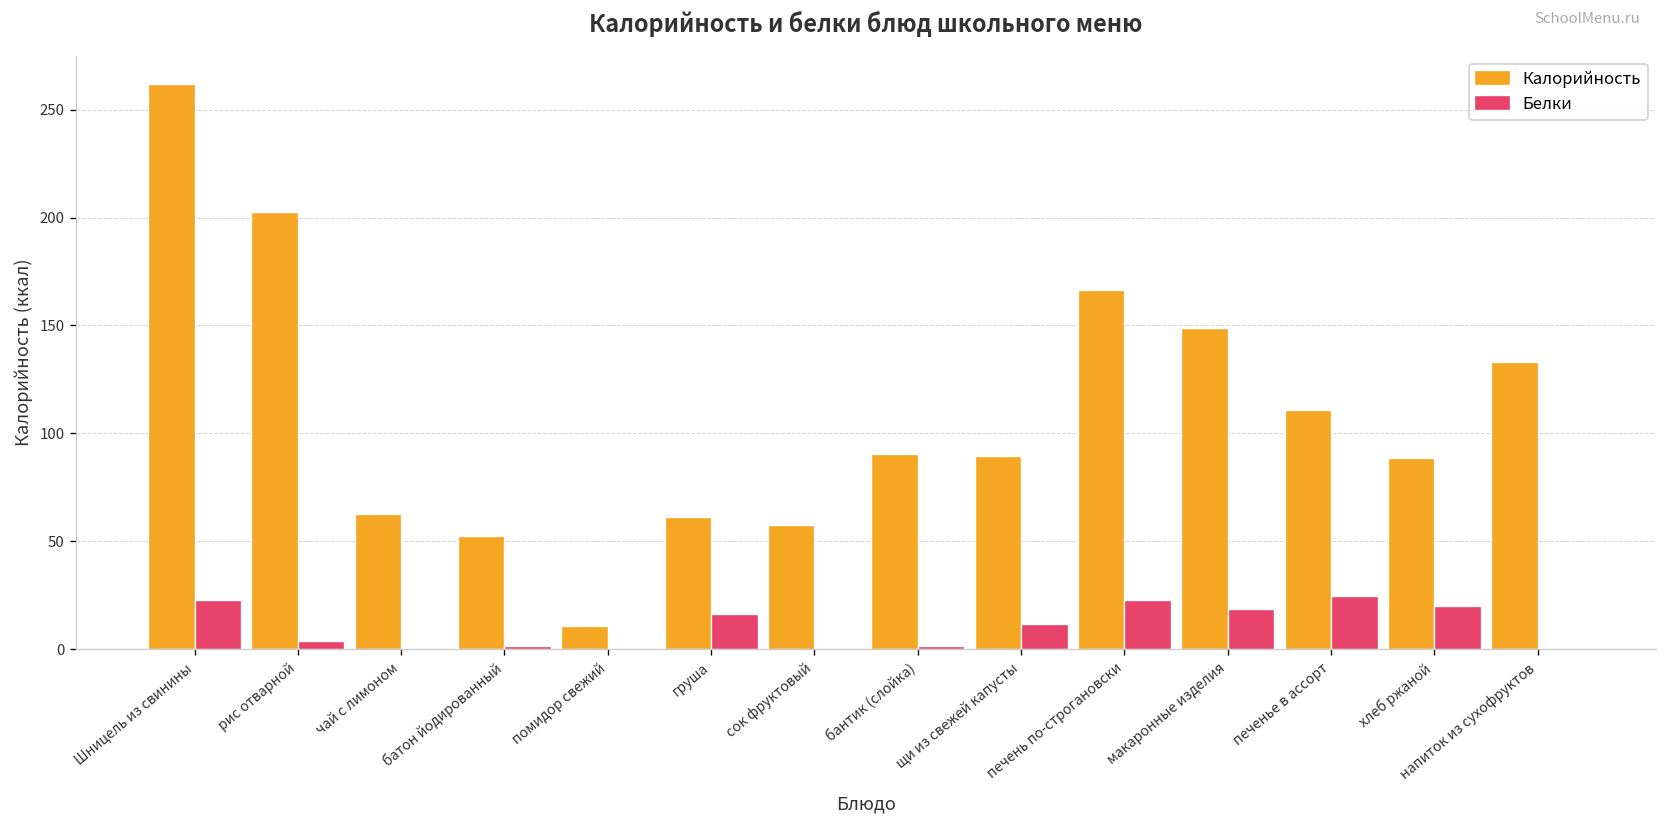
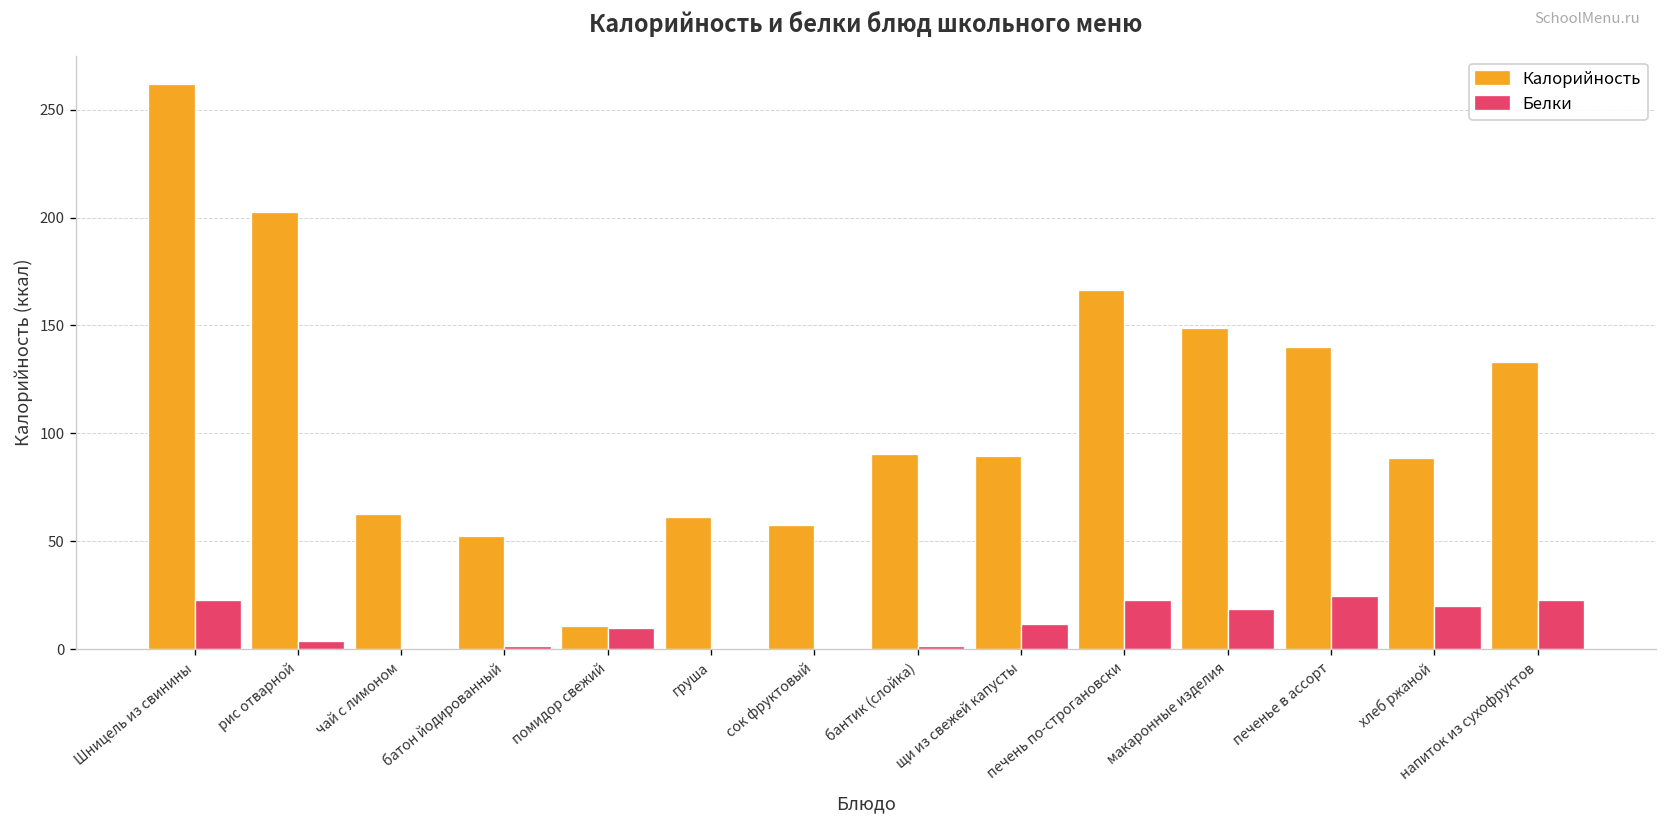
  {
    "Калорийность": {
      "Шницель из свинины": 262,
      "рис отварной": 203,
      "чай с лимоном": 63,
      "батон йодированный": 52,
      "помидор свежий": 11,
      "груша": 61,
      "сок фруктовый": 57,
      "бантик (слойка)": 91,
      "щи из свежей капусты": 90,
      "печень по-строгановски": 167,
      "макаронные изделия": 149,
-     "печенье в ассорт": 111,
+     "печенье в ассорт": 140,
      "хлеб ржаной": 89,
      "напиток из сухофруктов": 133
    },
    "Белки": {
      "Шницель из свинины": 23,
      "рис отварной": 4,
      "батон йодированный": 2,
-     "помидор свежий": 1,
-     "груша": 16,
+     "помидор свежий": 10,
+     "груша": 1,
      "сок фруктовый": 0,
      "бантик (слойка)": 2,
      "щи из свежей капусты": 12,
      "печень по-строгановски": 23,
      "макаронные изделия": 19,
      "печенье в ассорт": 25,
      "хлеб ржаной": 20,
-     "напиток из сухофруктов": 1
+     "напиток из сухофруктов": 23
    }
  }
